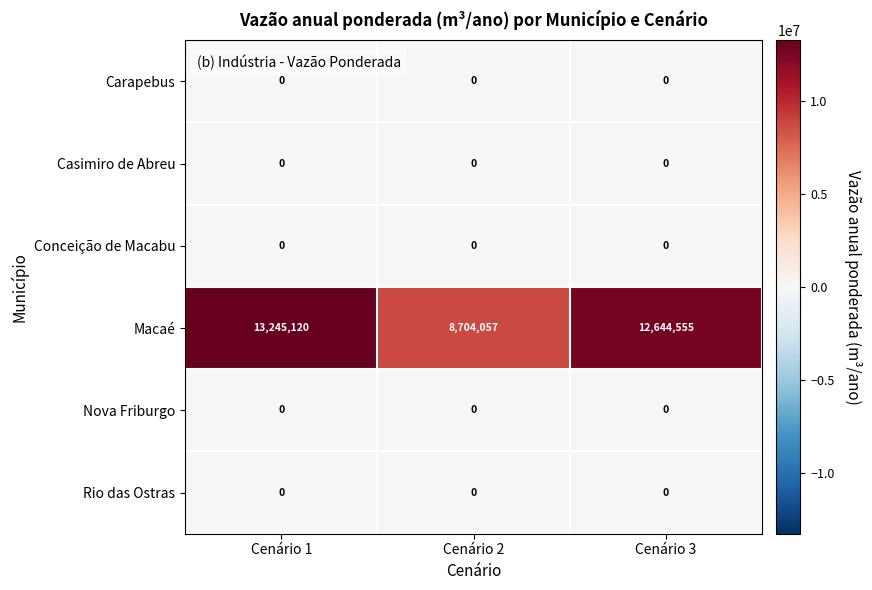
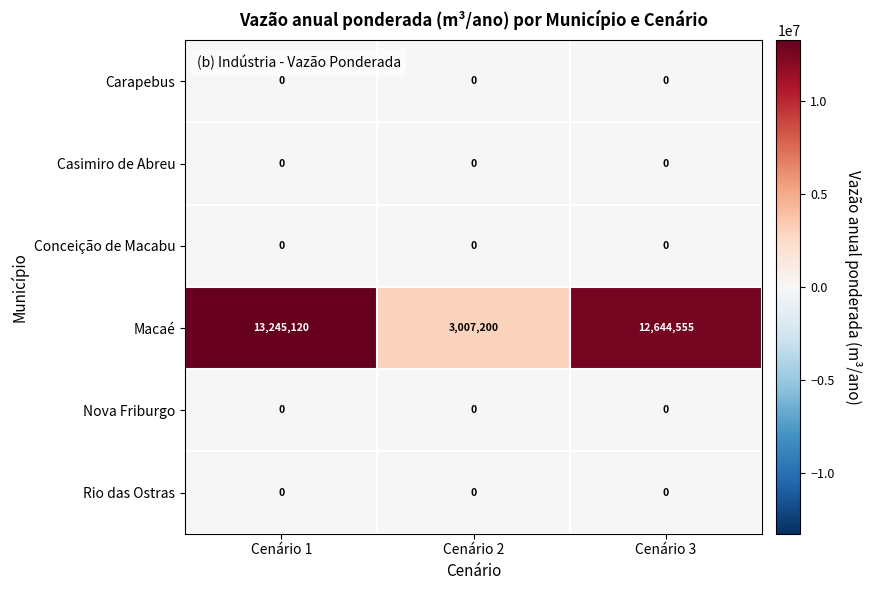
  {
    "Carapebus": {
      "Cenário 1": "0",
      "Cenário 2": "0",
      "Cenário 3": "0"
    },
    "Casimiro de Abreu": {
      "Cenário 1": "0",
      "Cenário 2": "0",
      "Cenário 3": "0"
    },
    "Conceição de Macabu": {
      "Cenário 1": "0",
      "Cenário 2": "0",
      "Cenário 3": "0"
    },
    "Macaé": {
      "Cenário 1": "13,245,120",
-     "Cenário 2": "8,704,057",
+     "Cenário 2": "3,007,200",
      "Cenário 3": "12,644,555"
    },
    "Nova Friburgo": {
      "Cenário 1": "0",
      "Cenário 2": "0",
      "Cenário 3": "0"
    },
    "Rio das Ostras": {
      "Cenário 1": "0",
      "Cenário 2": "0",
      "Cenário 3": "0"
    }
  }
